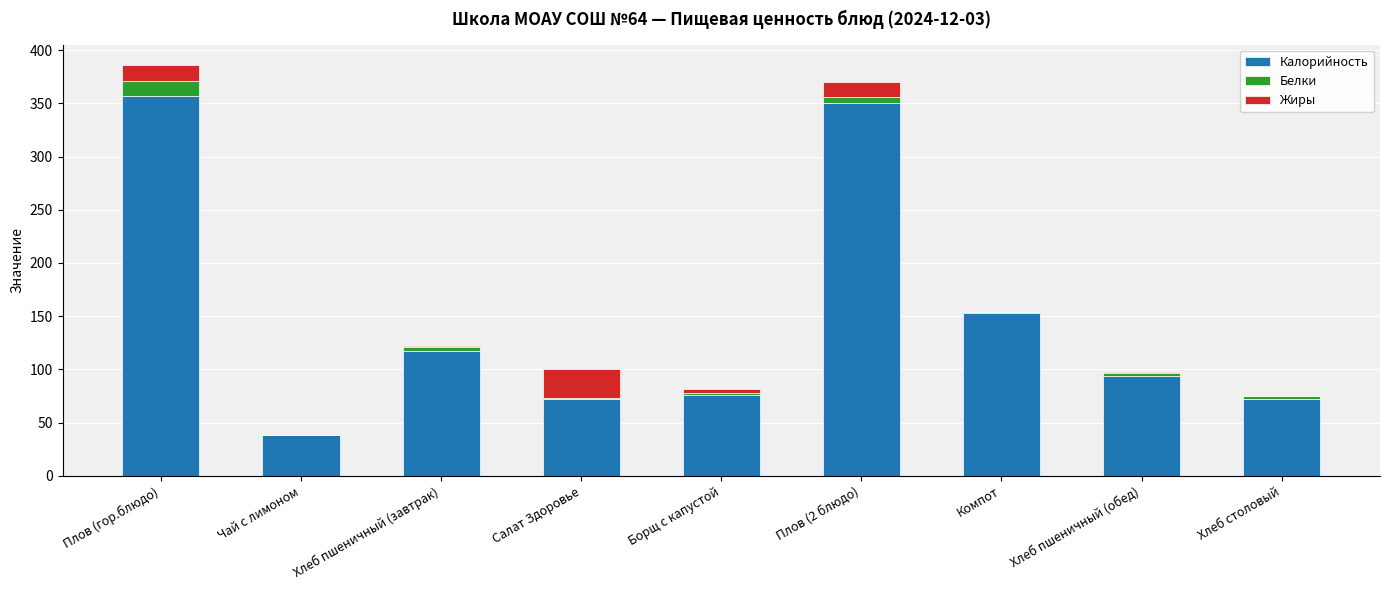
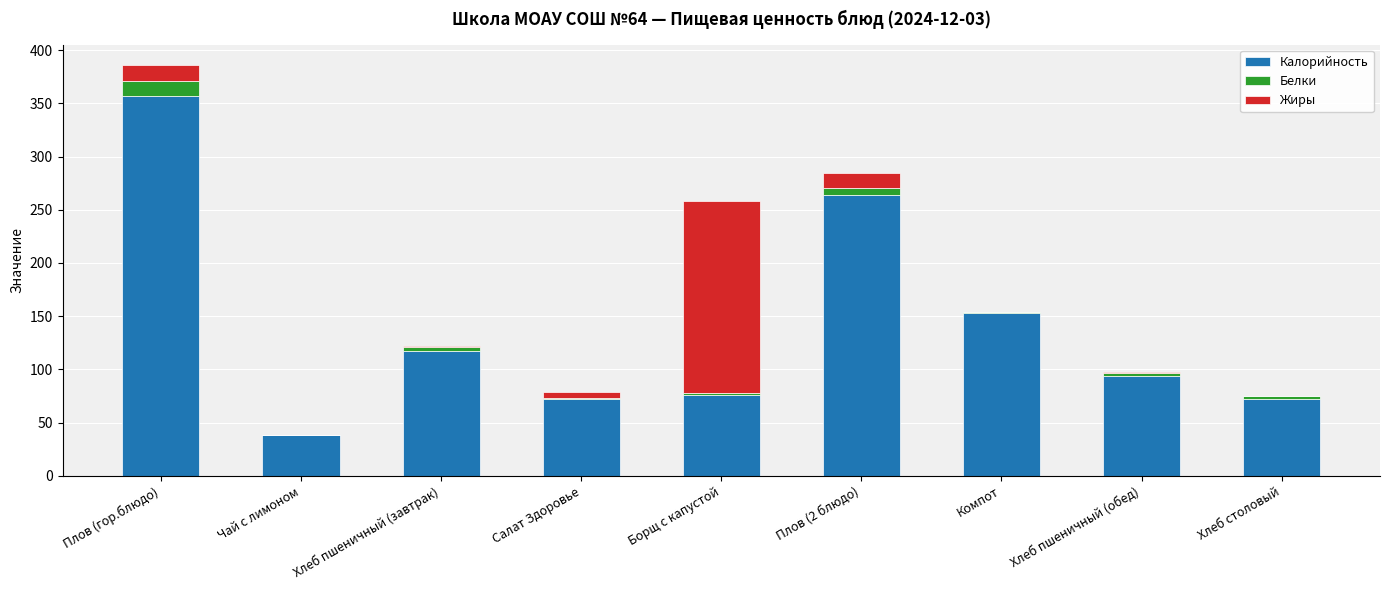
  {
    "Калорийность": {
      "Плов (гор.блюдо)": 357,
      "Чай с лимоном": 39,
      "Хлеб пшеничный (завтрак)": 118,
      "Салат Здоровье": 72,
      "Борщ с капустой": 76,
-     "Плов (2 блюдо)": 350,
+     "Плов (2 блюдо)": 264,
      "Компот": 153,
      "Хлеб пшеничный (обед)": 94,
      "Хлеб столовый": 72
    },
    "Белки": {
      "Плов (гор.блюдо)": 14,
      "Хлеб пшеничный (завтрак)": 4,
      "Плов (2 блюдо)": 6,
      "Хлеб пшеничный (обед)": 3,
      "Хлеб столовый": 3
    },
    "Жиры": {
      "Плов (гор.блюдо)": 15,
-     "Салат Здоровье": 27,
-     "Борщ с капустой": 4,
+     "Салат Здоровье": 5,
+     "Борщ с капустой": 180,
      "Плов (2 блюдо)": 14,
      "Компот": 0
    }
  }
